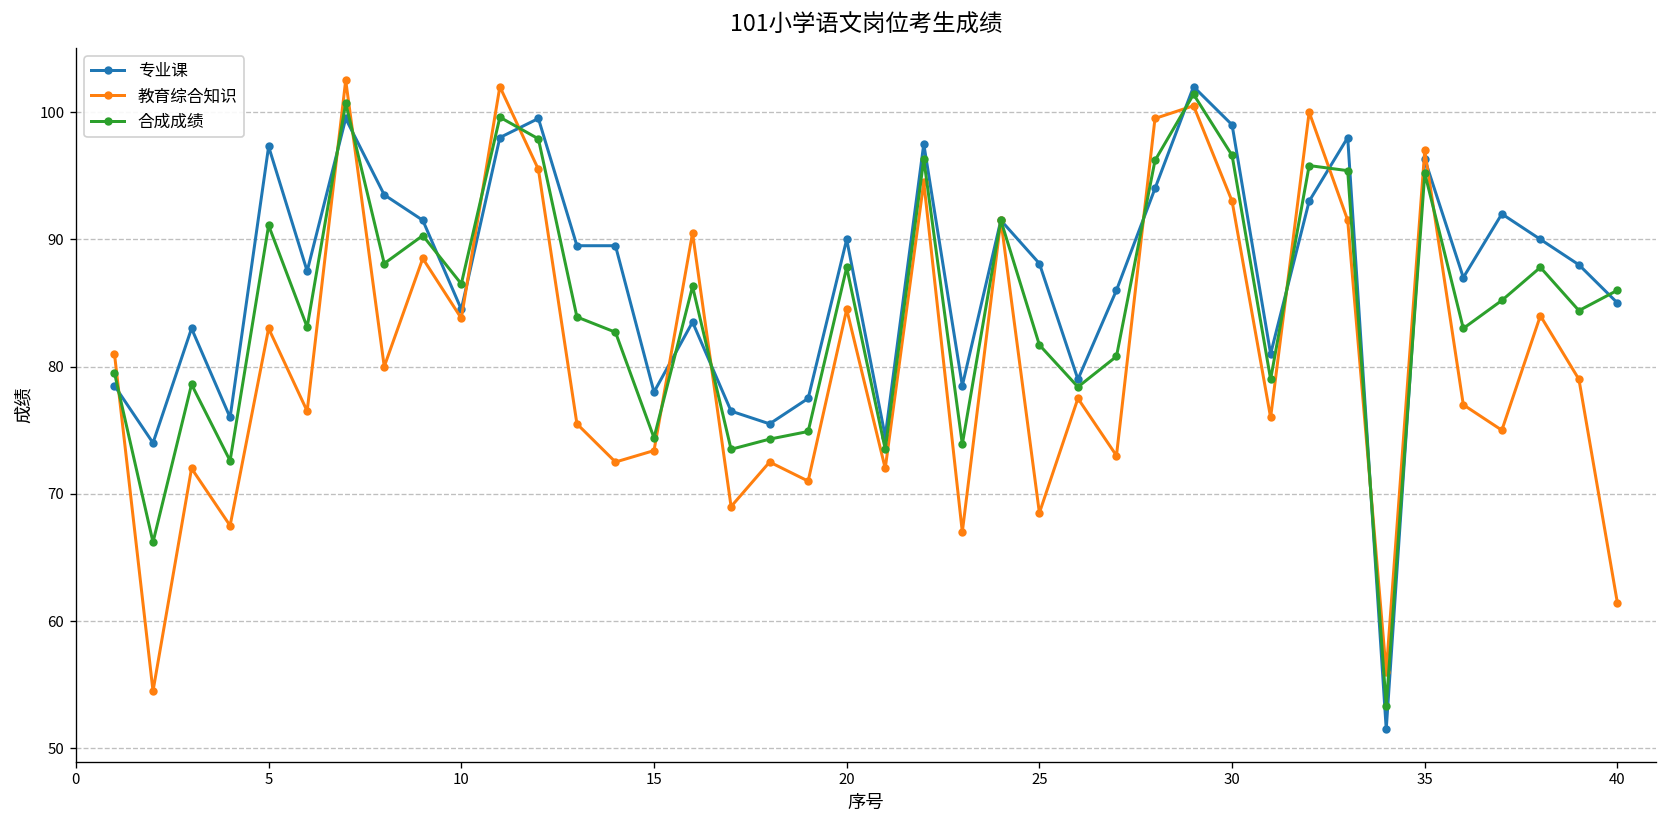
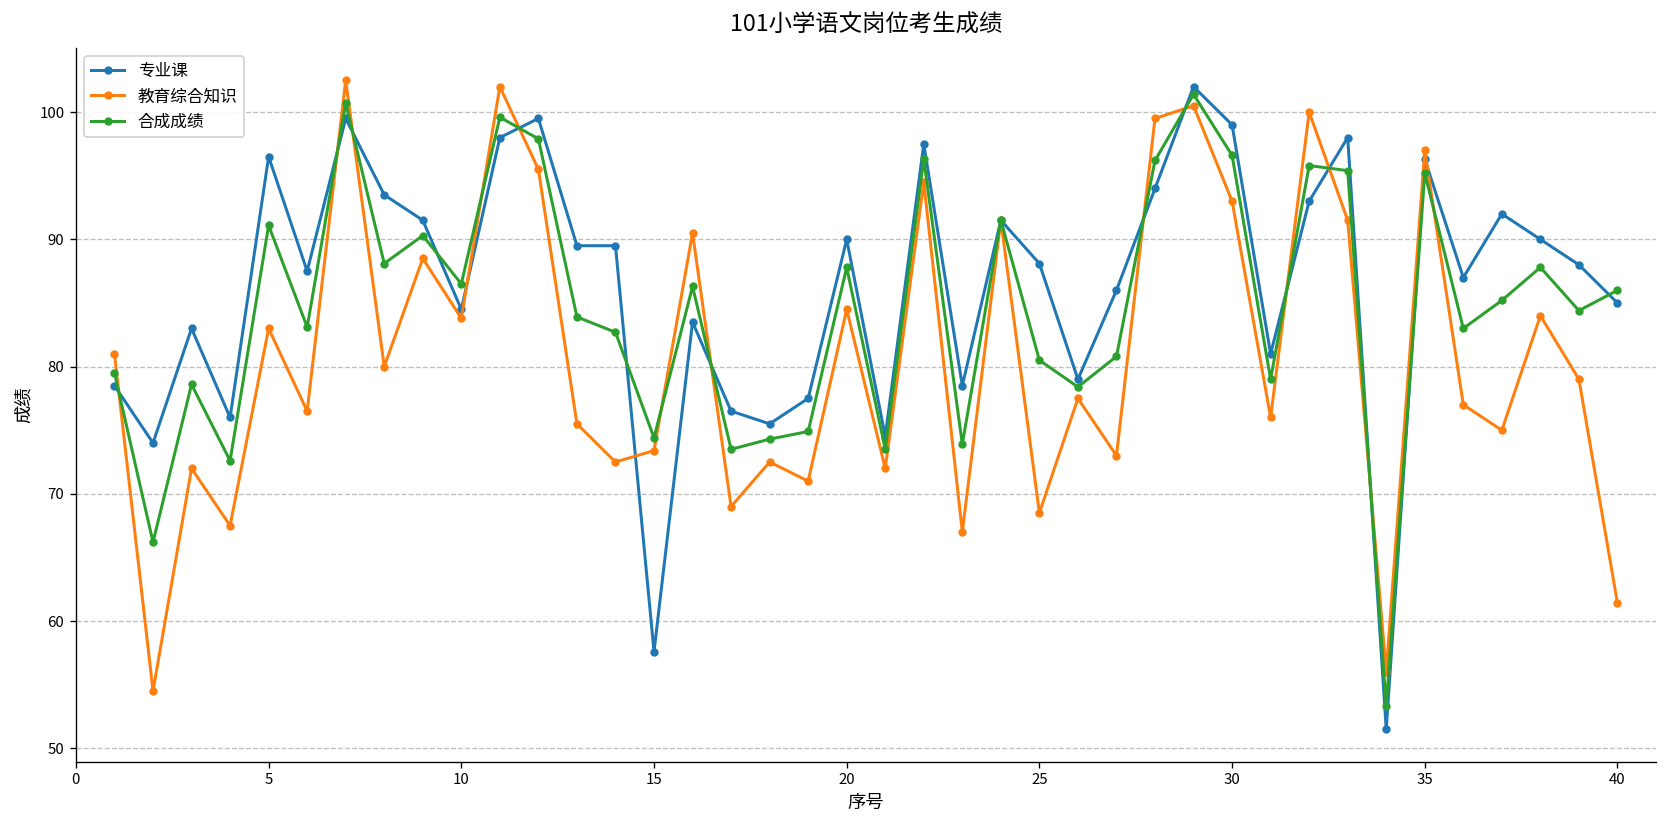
  {
    "专业课": {
-     "5": 97.3,
+     "5": 96.5,
      "10": 84.5,
-     "15": 78.0,
+     "15": 57.6,
      "20": 90.0,
      "25": 88.1,
      "30": 99.0,
      "35": 96.3,
      "40": 85.0
    },
    "教育综合知识": {
      "5": 83.0,
      "10": 83.8,
      "15": 73.4,
      "20": 84.5,
      "25": 68.5,
      "30": 93.0,
      "35": 97.0,
      "40": 61.4
    },
    "合成成绩": {
      "5": 91.1,
      "10": 86.5,
      "15": 74.4,
      "20": 87.8,
-     "25": 81.7,
+     "25": 80.5,
      "30": 96.6,
      "35": 95.2,
      "40": 86.0
    }
  }
